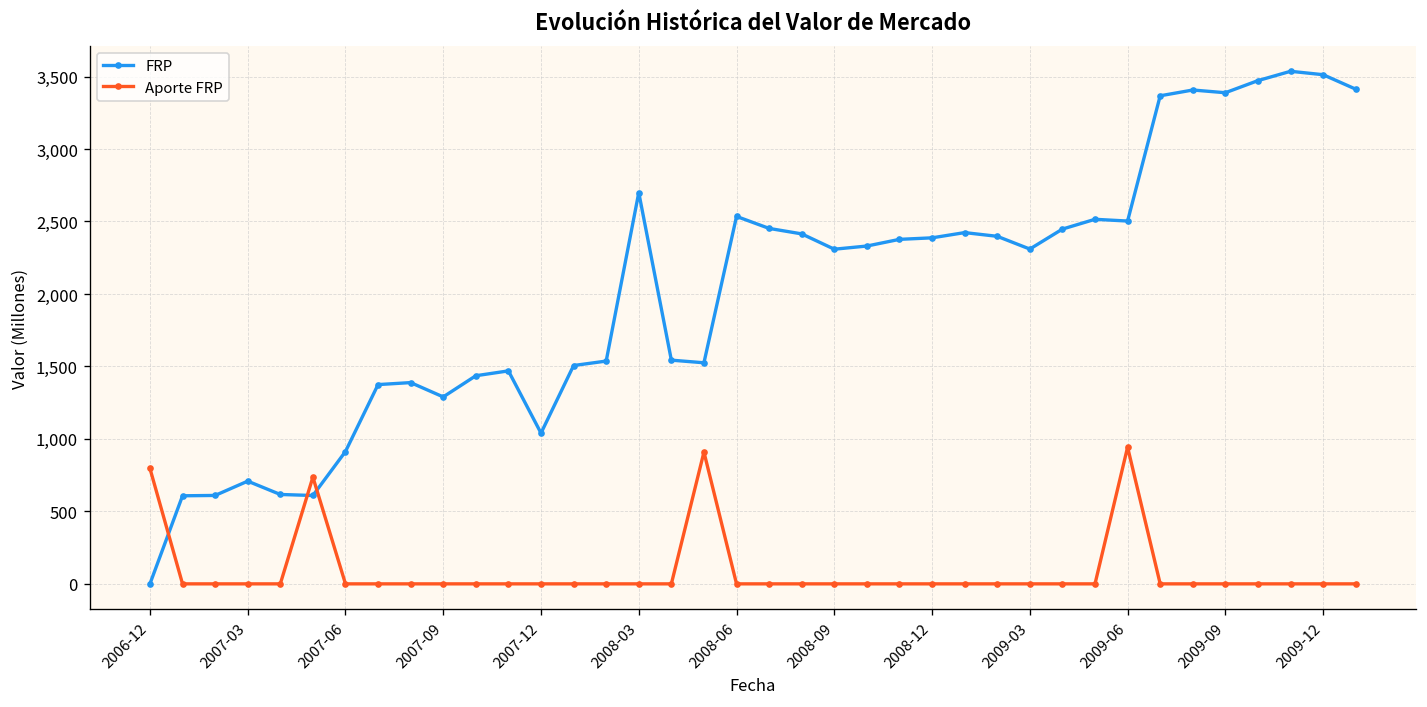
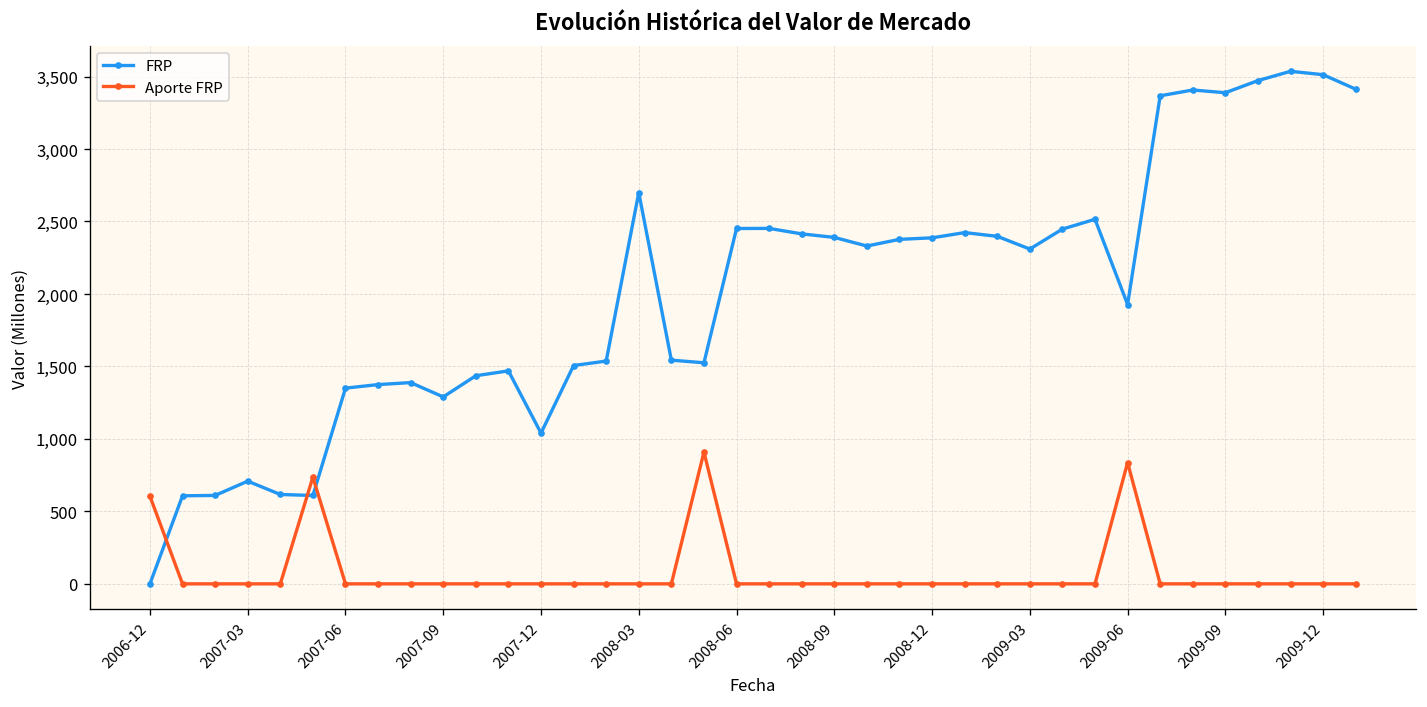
  {
    "FRP": {
      "2006-12": "0",
      "2007-03": "710",
-     "2007-06": "910",
+     "2007-06": "1,350",
      "2007-09": "1,290",
      "2007-12": "1,040",
      "2008-03": "2,700",
-     "2008-06": "2,530",
-     "2008-09": "2,310",
+     "2008-06": "2,450",
+     "2008-09": "2,390",
      "2008-12": "2,390",
      "2009-03": "2,310",
-     "2009-06": "2,500",
+     "2009-06": "1,930",
      "2009-09": "3,390",
      "2009-12": "3,510"
    },
    "Aporte FRP": {
-     "2006-12": "800",
+     "2006-12": "600",
      "2007-03": "0",
      "2007-06": "0",
      "2007-09": "0",
      "2007-12": "0",
      "2008-03": "0",
      "2008-06": "0",
      "2008-09": "0",
      "2008-12": "0",
      "2009-03": "0",
-     "2009-06": "940",
+     "2009-06": "840",
      "2009-09": "0",
      "2009-12": "0"
    }
  }
